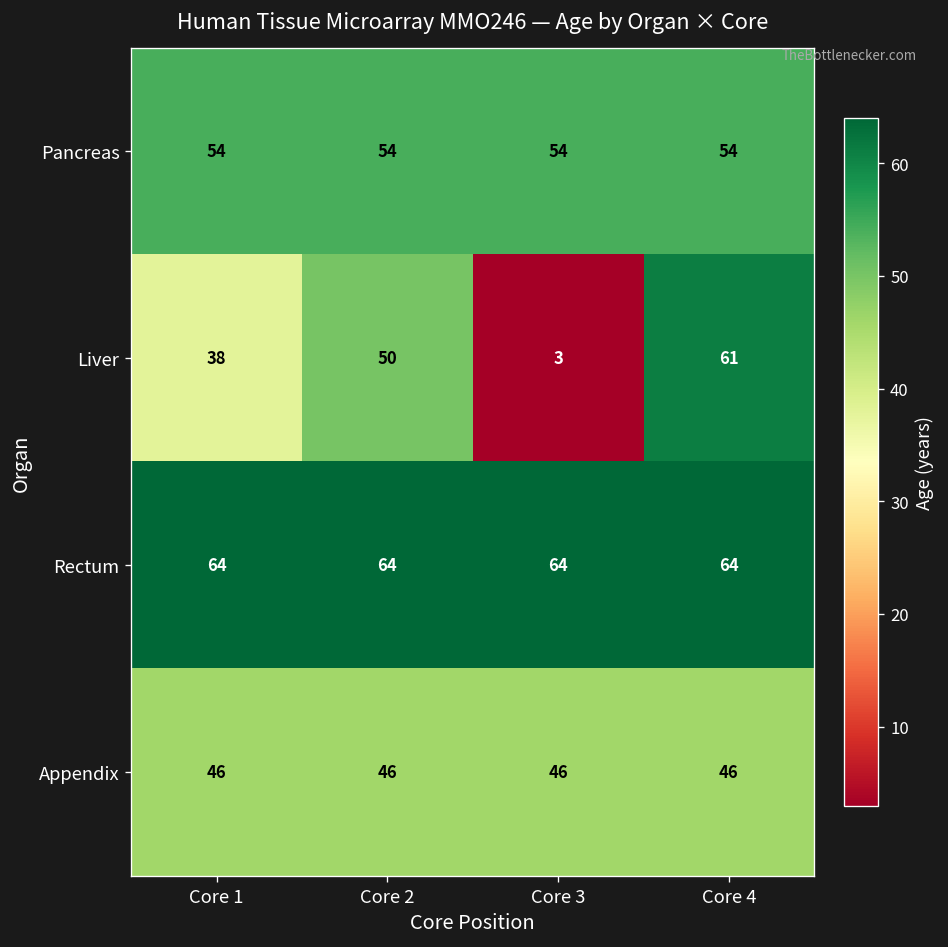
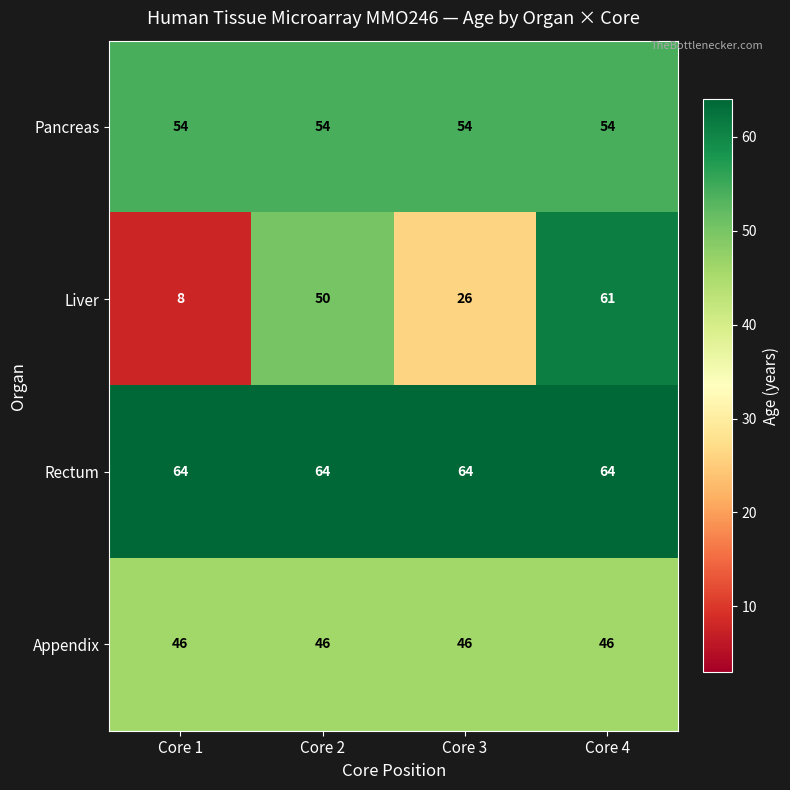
  {
    "Pancreas": {
      "Core 1": 54,
      "Core 2": 54,
      "Core 3": 54,
      "Core 4": 54
    },
    "Liver": {
-     "Core 1": 38,
+     "Core 1": 8,
      "Core 2": 50,
-     "Core 3": 3,
+     "Core 3": 26,
      "Core 4": 61
    },
    "Rectum": {
      "Core 1": 64,
      "Core 2": 64,
      "Core 3": 64,
      "Core 4": 64
    },
    "Appendix": {
      "Core 1": 46,
      "Core 2": 46,
      "Core 3": 46,
      "Core 4": 46
    }
  }
